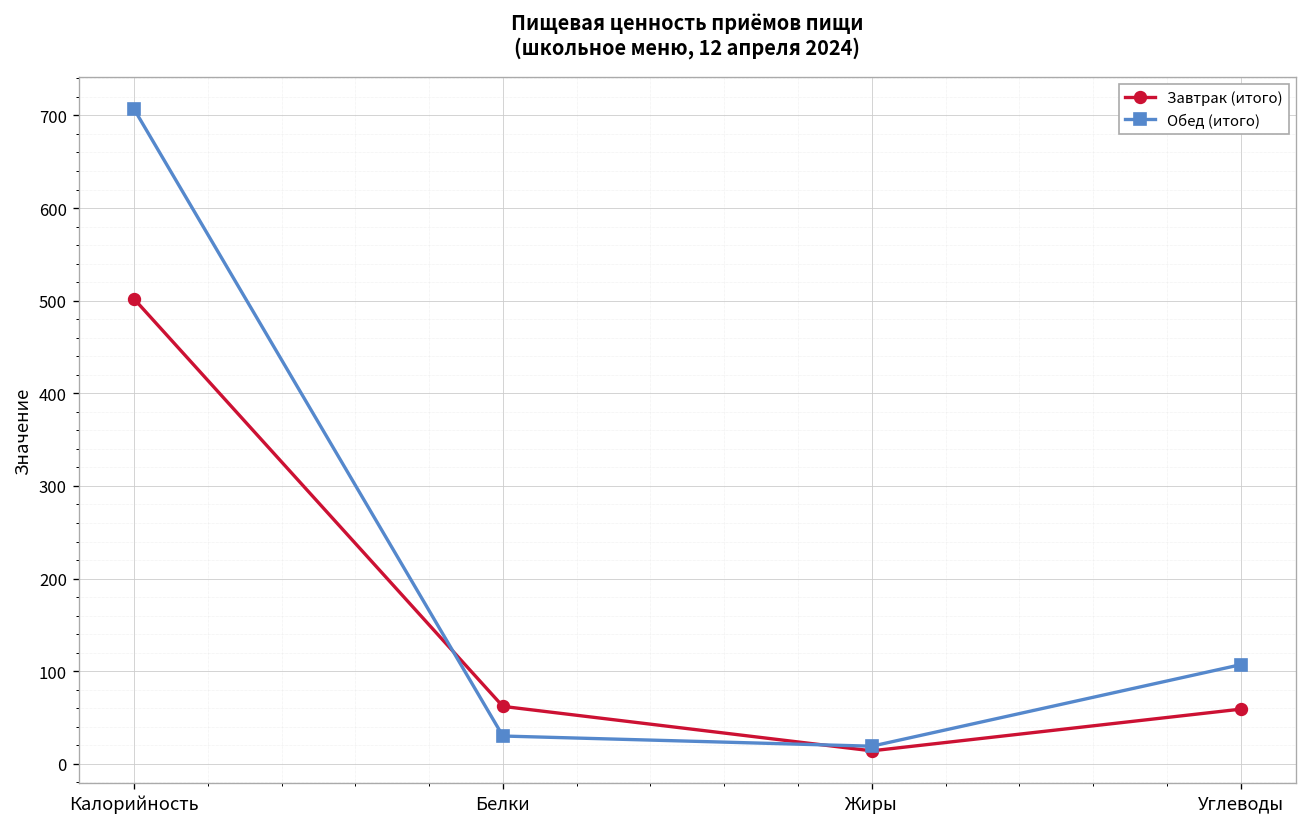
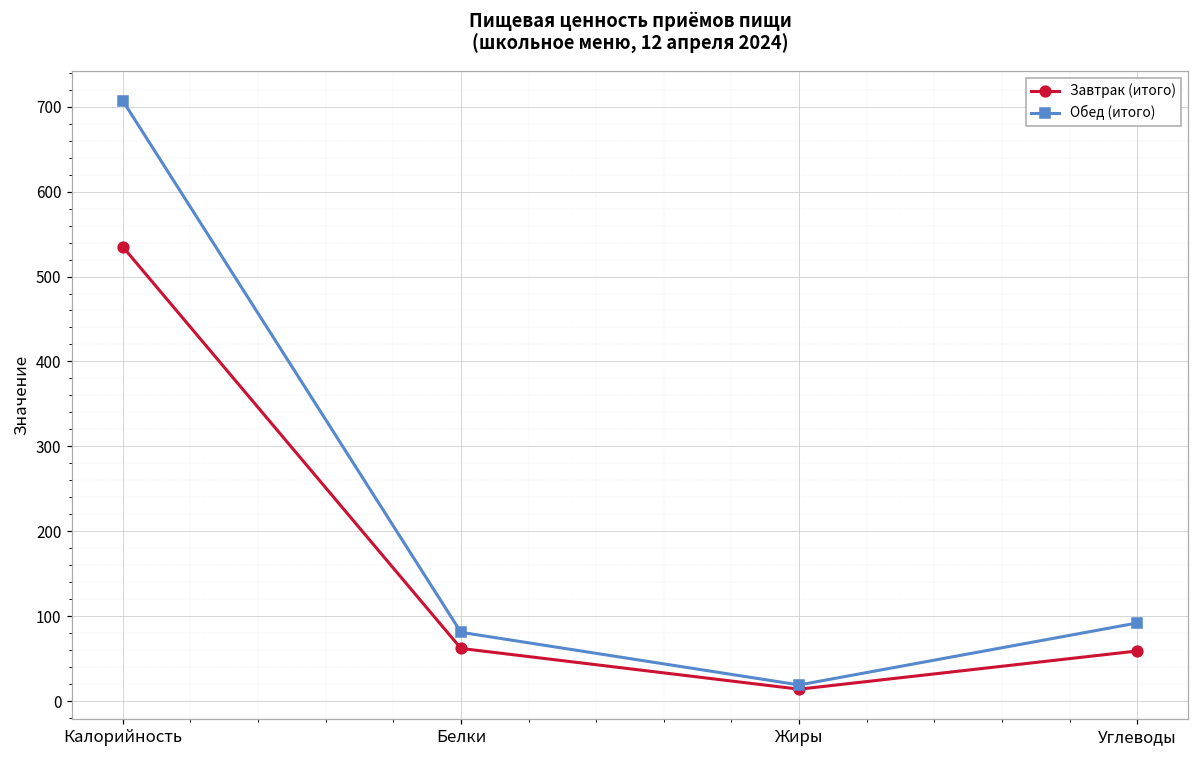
  {
    "Завтрак (итого)": {
-     "Калорийность": 500,
+     "Калорийность": 540,
      "Белки": 60,
      "Жиры": 10,
      "Углеводы": 60
    },
    "Обед (итого)": {
      "Калорийность": 710,
-     "Белки": 30,
+     "Белки": 80,
      "Жиры": 20,
-     "Углеводы": 110
+     "Углеводы": 90
    }
  }
